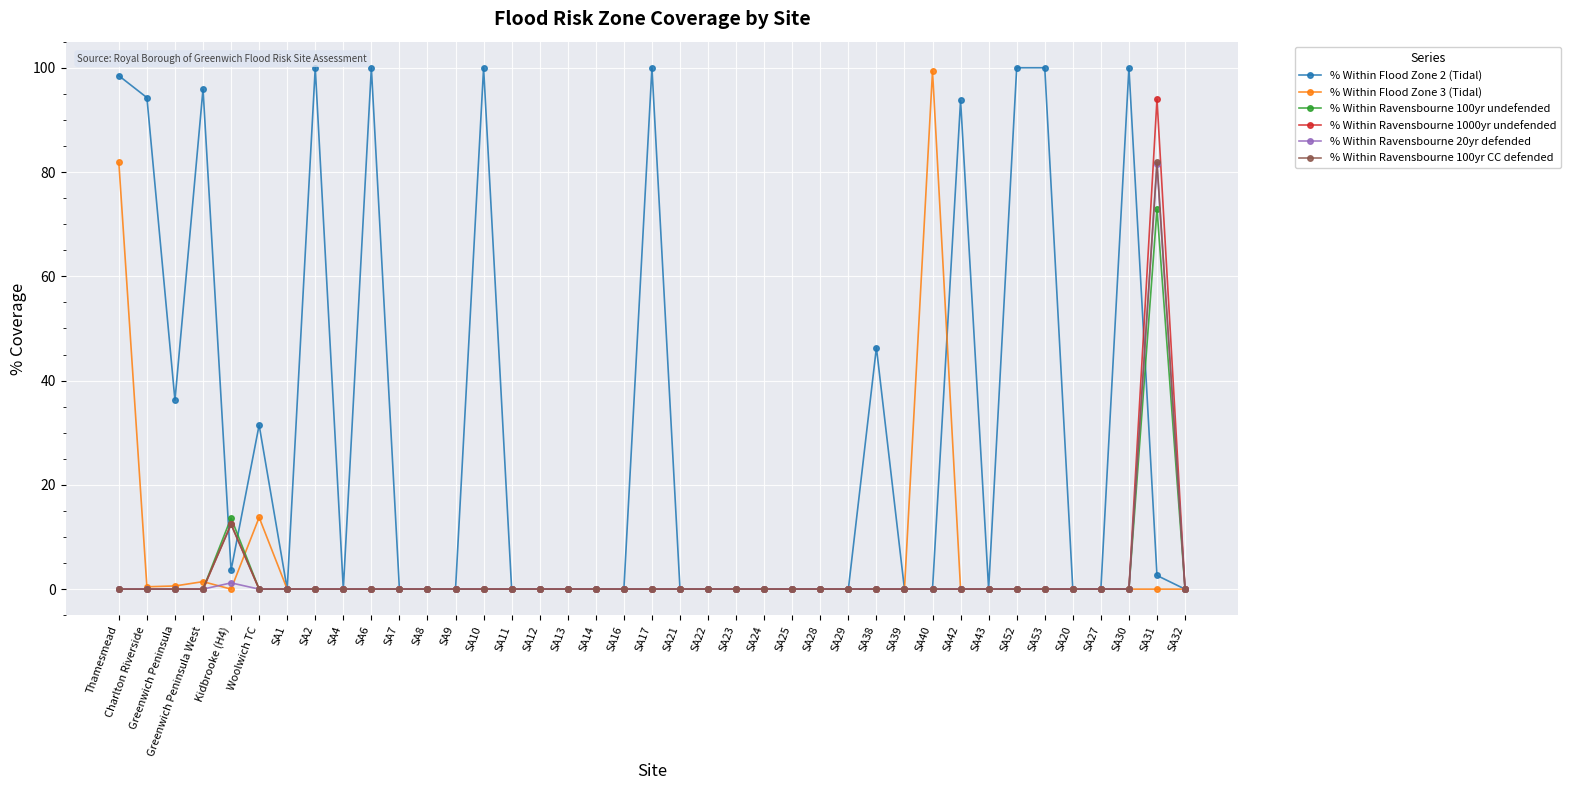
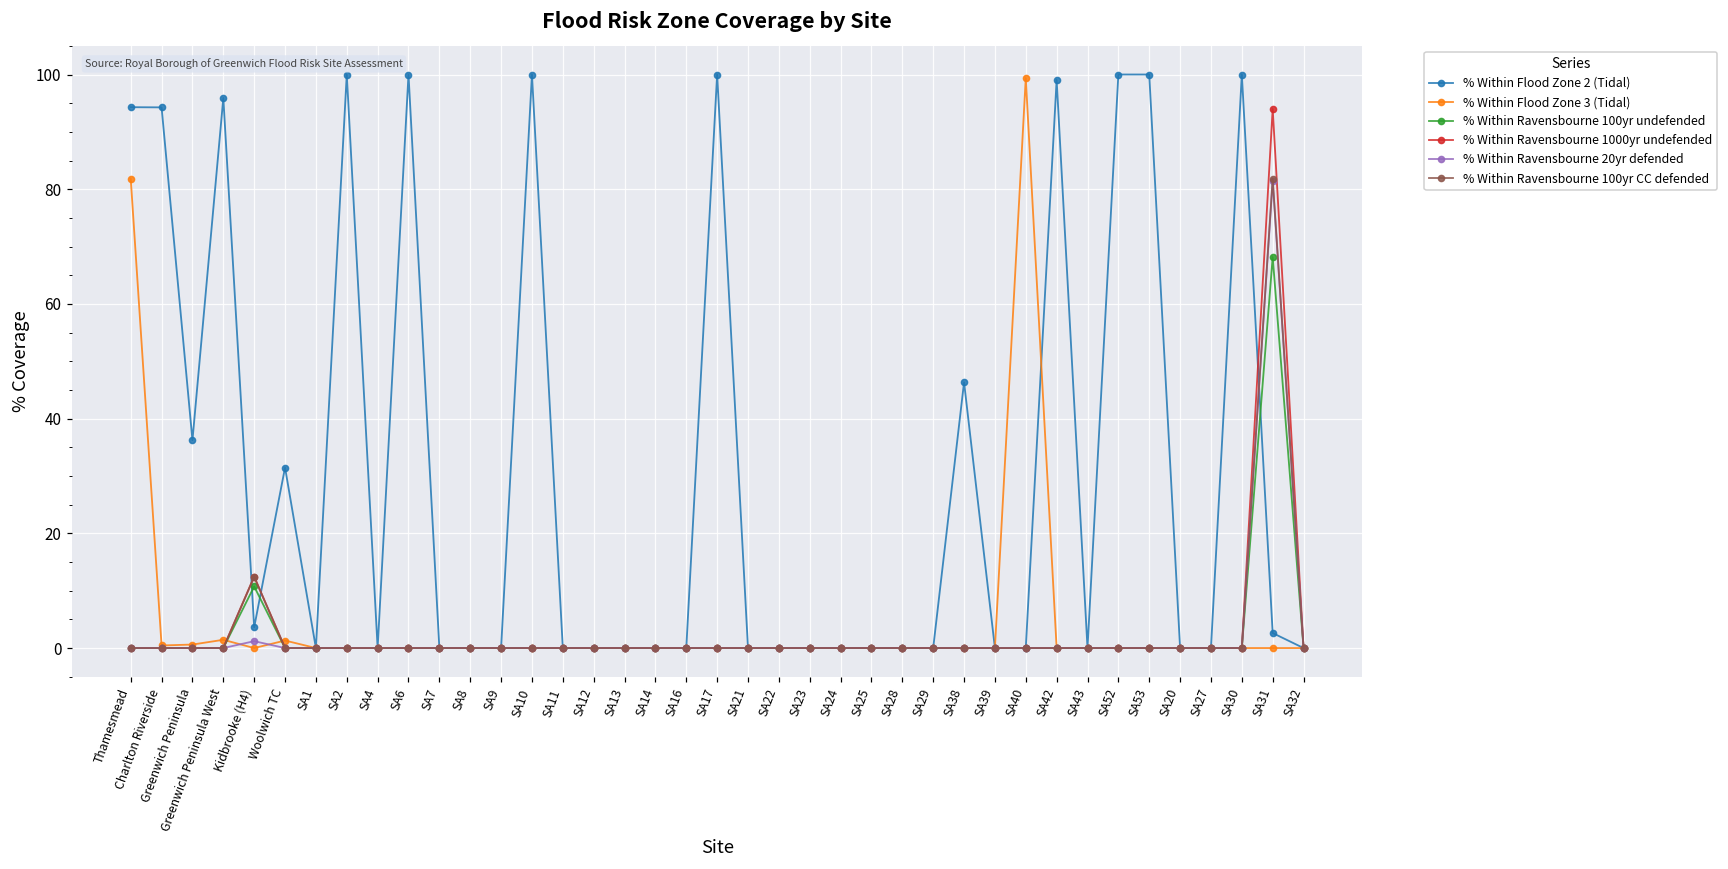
  {
    "% Within Flood Zone 2 (Tidal)": {
-     "Thamesmead": 98,
+     "Thamesmead": 94,
      "Charlton Riverside": 94,
      "Greenwich Peninsula": 36,
      "Greenwich Peninsula West": 96,
      "Kidbrooke (H4)": 4,
      "Woolwich TC": 31,
      "SA2": 100,
      "SA6": 100,
      "SA10": 100,
      "SA17": 100,
      "SA38": 46,
-     "SA42": 94,
+     "SA42": 99,
      "SA52": 100,
      "SA53": 100,
      "SA30": 100,
      "SA31": 3
    },
    "% Within Flood Zone 3 (Tidal)": {
      "Thamesmead": 82,
      "Greenwich Peninsula": 1,
      "Greenwich Peninsula West": 1,
      "Kidbrooke (H4)": 0,
-     "Woolwich TC": 14,
+     "Woolwich TC": 1,
      "SA40": 99,
      "SA31": 0
    },
    "% Within Ravensbourne 100yr undefended": {
-     "Kidbrooke (H4)": 14,
-     "SA31": 73
+     "Kidbrooke (H4)": 11,
+     "SA31": 68
    },
    "% Within Ravensbourne 1000yr undefended": {
      "SA31": 94
    },
    "% Within Ravensbourne 20yr defended": {
      "Kidbrooke (H4)": 1
    }
  }
